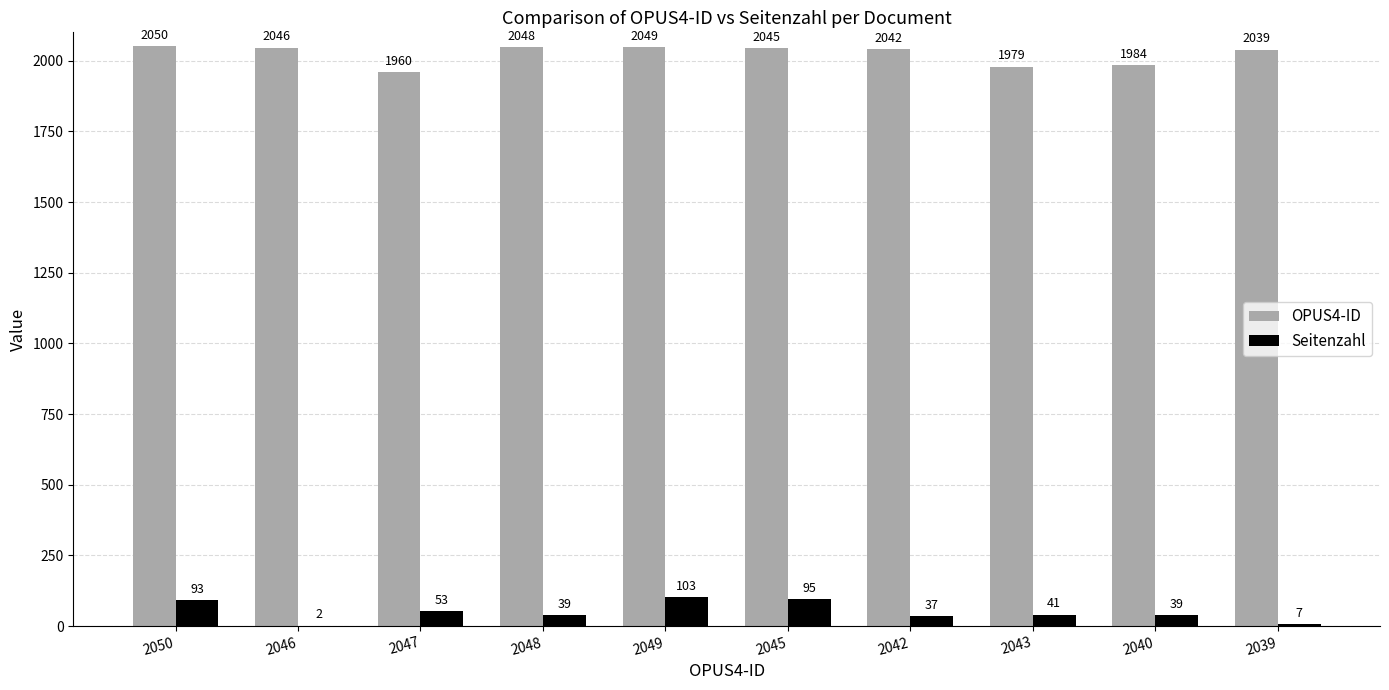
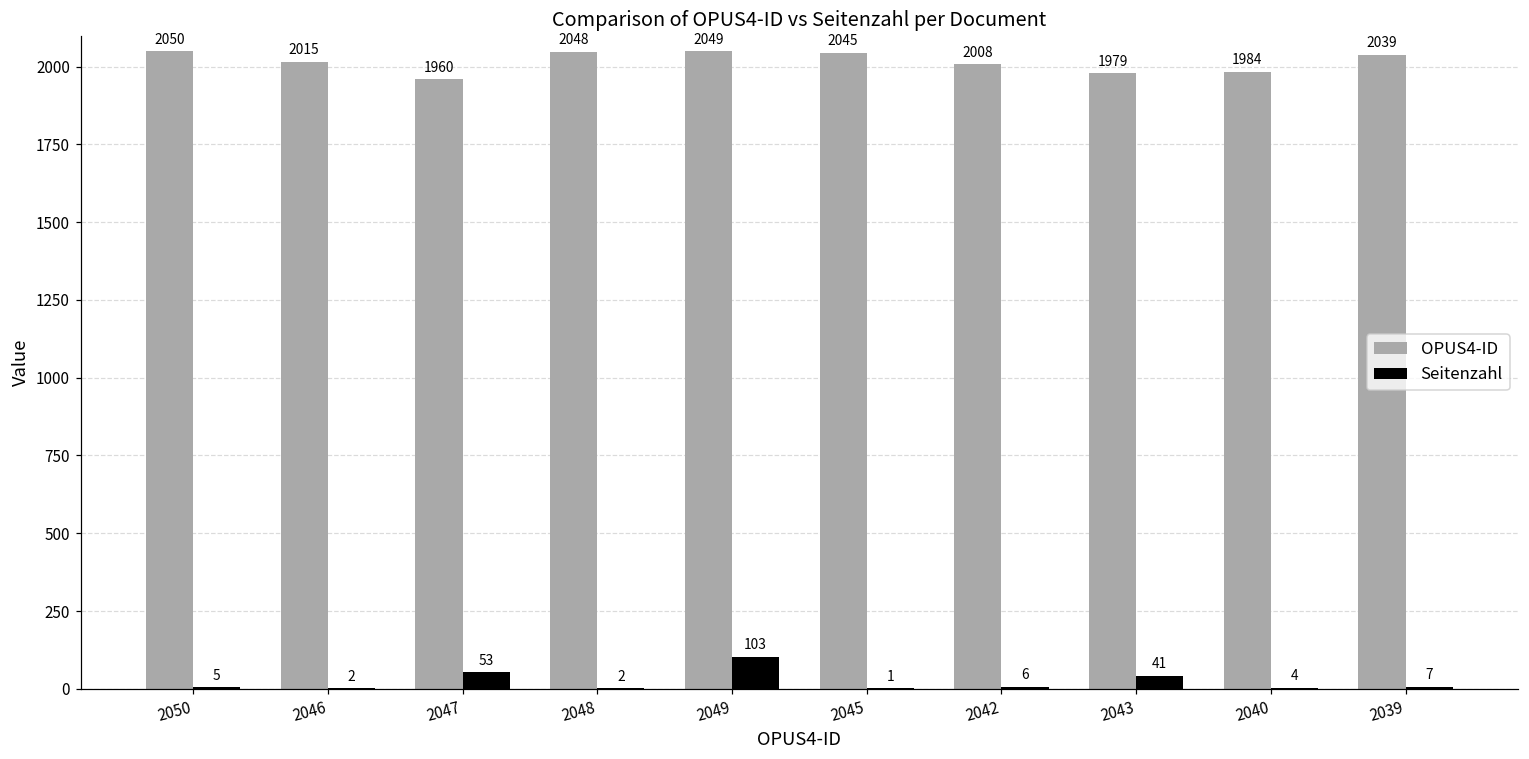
  {
    "OPUS4-ID": {
      "2050": 2050,
-     "2046": 2046,
+     "2046": 2015,
      "2047": 1960,
      "2048": 2048,
      "2049": 2049,
      "2045": 2045,
-     "2042": 2042,
+     "2042": 2008,
      "2043": 1979,
      "2040": 1984,
      "2039": 2039
    },
    "Seitenzahl": {
-     "2050": 93,
+     "2050": 5,
      "2046": 2,
      "2047": 53,
-     "2048": 39,
+     "2048": 2,
      "2049": 103,
-     "2045": 95,
-     "2042": 37,
+     "2045": 1,
+     "2042": 6,
      "2043": 41,
-     "2040": 39,
+     "2040": 4,
      "2039": 7
    }
  }
